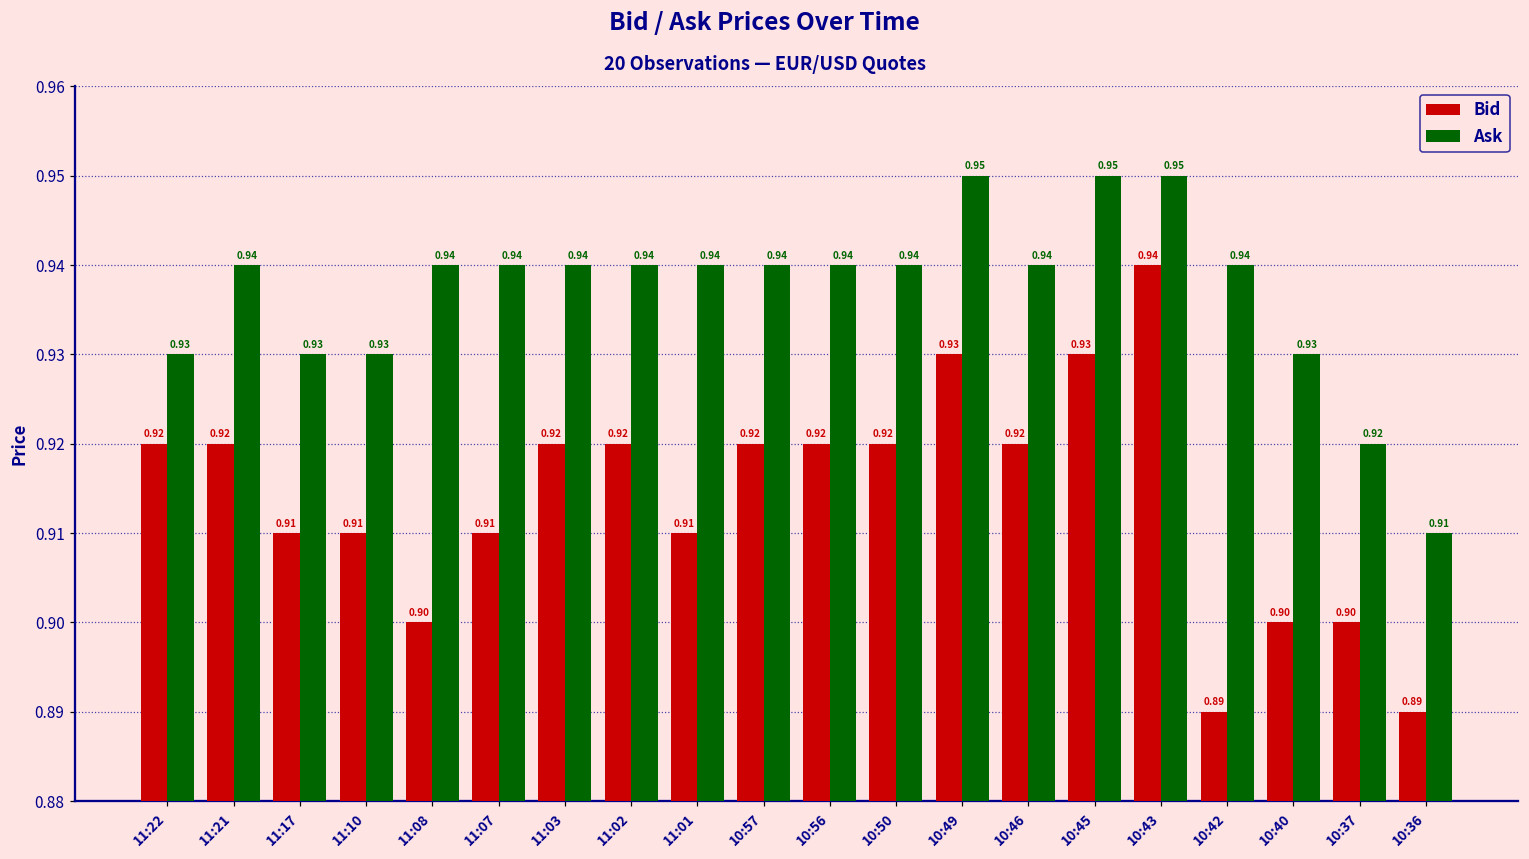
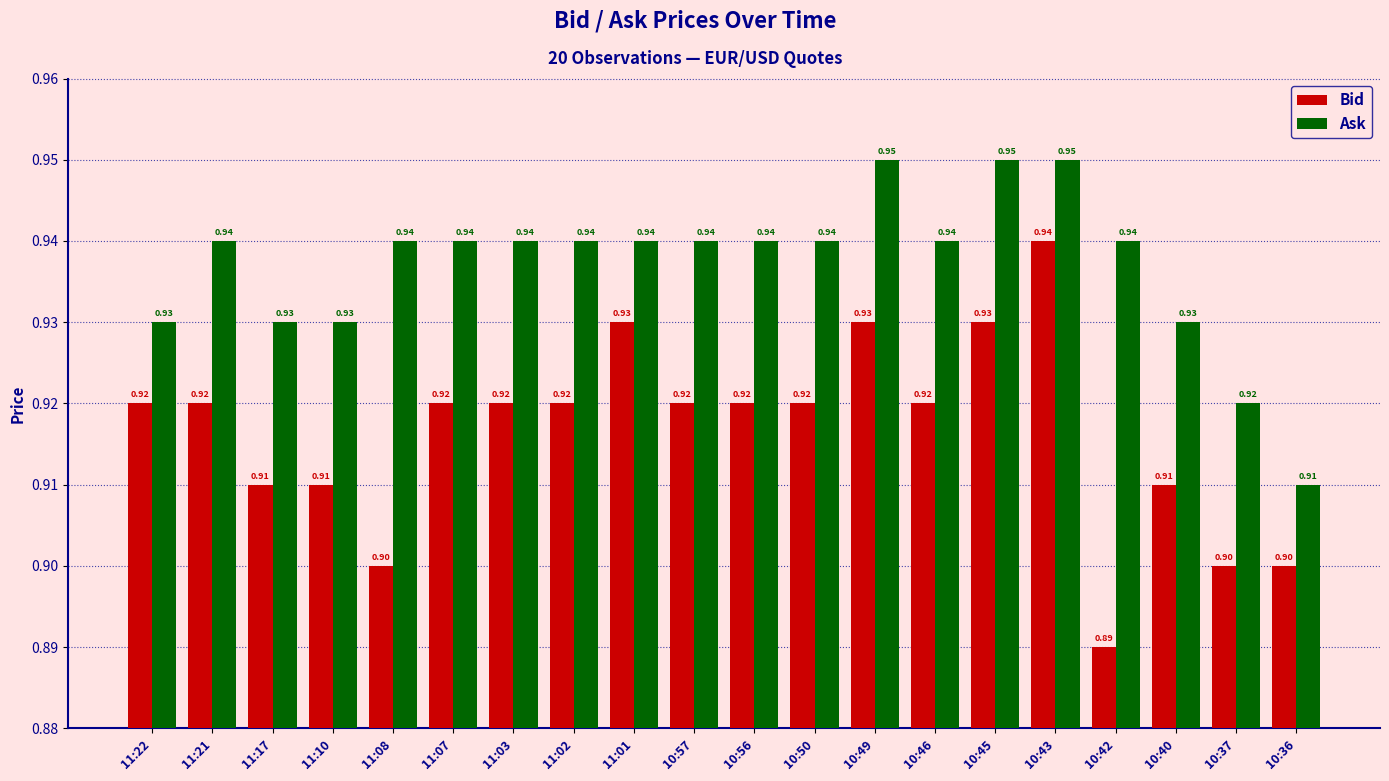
  {
    "Bid": {
      "11:22": 0.92,
      "11:21": 0.92,
      "11:17": 0.91,
      "11:10": 0.91,
      "11:08": 0.90,
-     "11:07": 0.91,
+     "11:07": 0.92,
      "11:03": 0.92,
      "11:02": 0.92,
-     "11:01": 0.91,
+     "11:01": 0.93,
      "10:57": 0.92,
      "10:56": 0.92,
      "10:50": 0.92,
      "10:49": 0.93,
      "10:46": 0.92,
      "10:45": 0.93,
      "10:43": 0.94,
      "10:42": 0.89,
-     "10:40": 0.90,
+     "10:40": 0.91,
      "10:37": 0.90,
-     "10:36": 0.89
+     "10:36": 0.90
    },
    "Ask": {
      "11:22": 0.93,
      "11:21": 0.94,
      "11:17": 0.93,
      "11:10": 0.93,
      "11:08": 0.94,
      "11:07": 0.94,
      "11:03": 0.94,
      "11:02": 0.94,
      "11:01": 0.94,
      "10:57": 0.94,
      "10:56": 0.94,
      "10:50": 0.94,
      "10:49": 0.95,
      "10:46": 0.94,
      "10:45": 0.95,
      "10:43": 0.95,
      "10:42": 0.94,
      "10:40": 0.93,
      "10:37": 0.92,
      "10:36": 0.91
    }
  }
